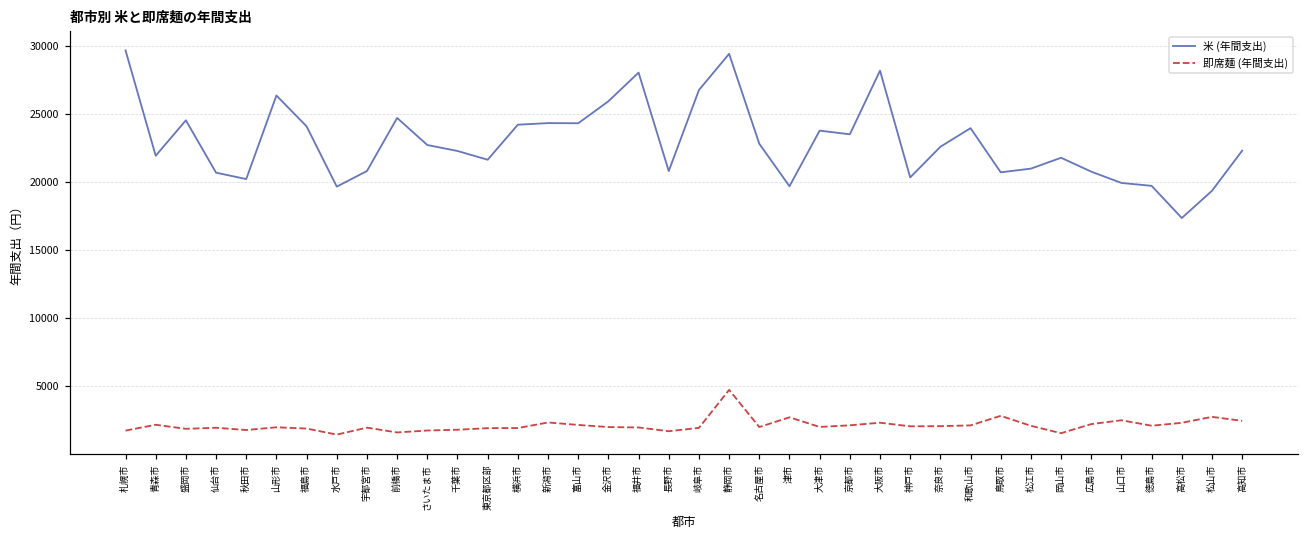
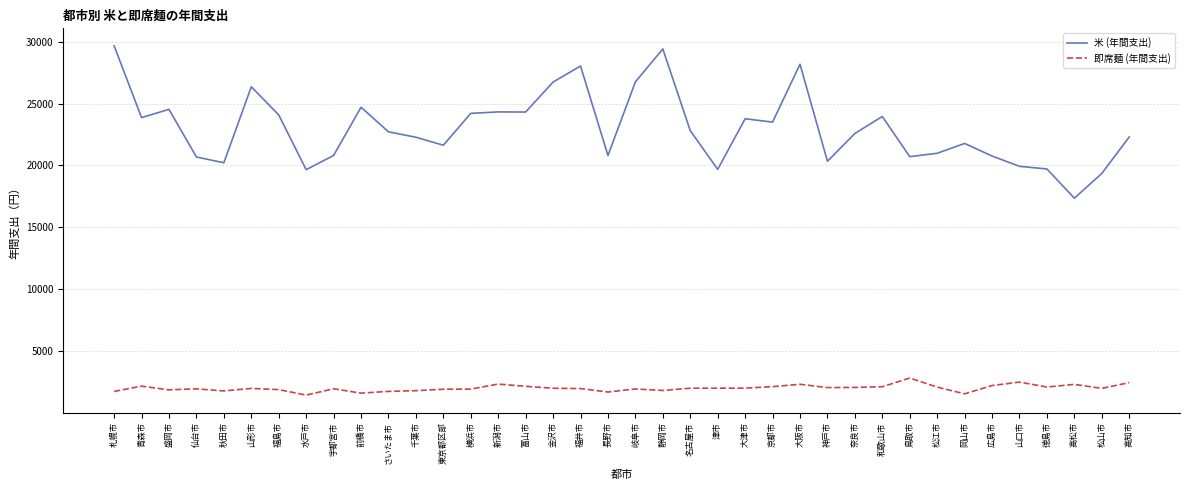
  {
    "米 (年間支出)": {
      "札幌市": 29700,
-     "青森市": 21900,
+     "青森市": 23900,
      "盛岡市": 24500,
      "仙台市": 20700,
      "秋田市": 20200,
      "山形市": 26400,
      "福島市": 24100,
      "水戸市": 19700,
      "宇都宮市": 20800,
      "前橋市": 24700,
      "さいたま市": 22700,
      "千葉市": 22300,
      "東京都区部": 21600,
      "横浜市": 24200,
      "新潟市": 24300,
      "富山市": 24300,
-     "金沢市": 25900,
+     "金沢市": 26700,
      "福井市": 28000,
      "長野市": 20800,
      "岐阜市": 26800,
      "静岡市": 29400,
      "名古屋市": 22800,
      "津市": 19700,
      "大津市": 23800,
      "京都市": 23500,
      "大阪市": 28200,
      "神戸市": 20300,
      "奈良市": 22600,
      "和歌山市": 24000,
      "鳥取市": 20700,
      "松江市": 21000,
      "岡山市": 21800,
      "広島市": 20800,
      "山口市": 19900,
      "徳島市": 19700,
      "高松市": 17400,
      "松山市": 19400,
      "高知市": 22300
    },
    "即席麺 (年間支出)": {
      "札幌市": 1800,
      "青森市": 2200,
      "盛岡市": 1900,
      "仙台市": 2000,
      "秋田市": 1800,
      "山形市": 2000,
      "福島市": 1900,
      "水戸市": 1500,
      "宇都宮市": 2000,
      "前橋市": 1600,
      "さいたま市": 1800,
      "千葉市": 1800,
      "東京都区部": 1900,
      "横浜市": 1900,
      "新潟市": 2300,
      "富山市": 2200,
      "金沢市": 2000,
      "福井市": 2000,
      "長野市": 1700,
      "岐阜市": 2000,
-     "静岡市": 4700,
+     "静岡市": 1800,
      "名古屋市": 2000,
-     "津市": 2700,
+     "津市": 2000,
      "大津市": 2000,
      "京都市": 2100,
      "大阪市": 2300,
      "神戸市": 2100,
      "奈良市": 2100,
      "和歌山市": 2100,
      "鳥取市": 2800,
      "松江市": 2100,
      "岡山市": 1600,
      "広島市": 2200,
      "山口市": 2500,
      "徳島市": 2100,
      "高松市": 2300,
-     "松山市": 2800,
+     "松山市": 2000,
      "高知市": 2500
    }
  }
